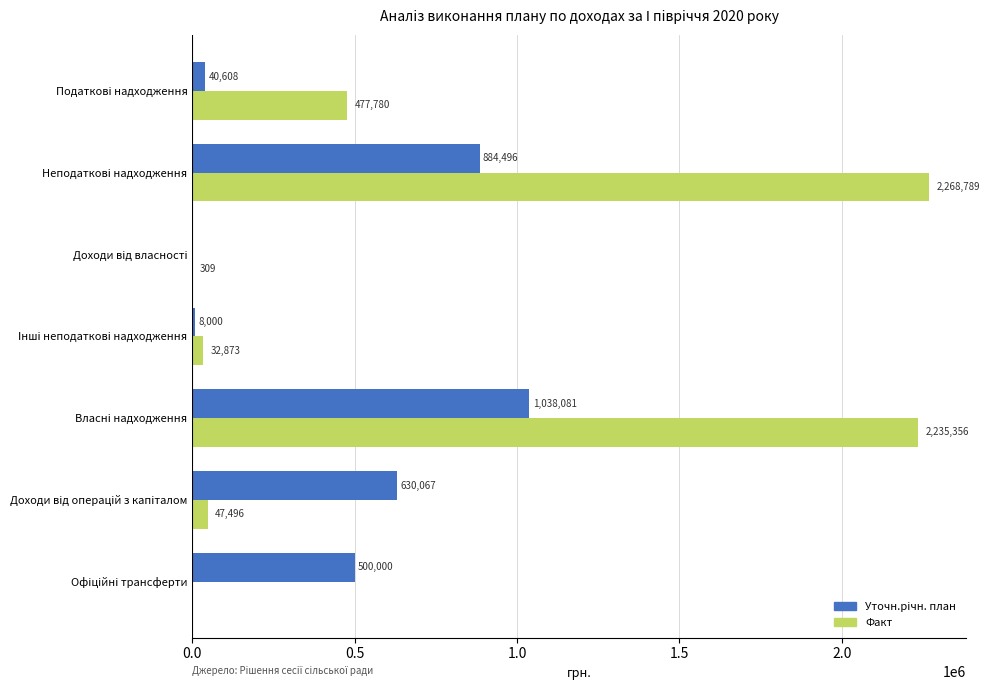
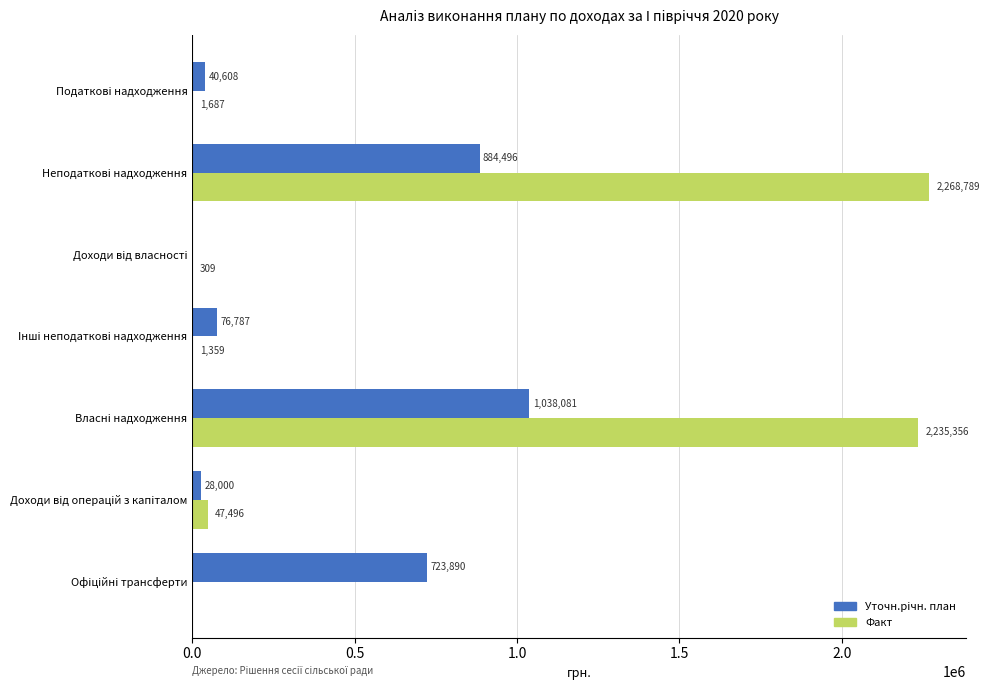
  {
    "Уточн.річн. план": {
      "Податкові надходження": "40,608",
      "Неподаткові надходження": "884,496",
-     "Інші неподаткові надходження": "8,000",
+     "Інші неподаткові надходження": "76,787",
      "Власні надходження": "1,038,081",
-     "Доходи від операцій з капіталом": "630,067",
-     "Офіційні трансферти": "500,000"
+     "Доходи від операцій з капіталом": "28,000",
+     "Офіційні трансферти": "723,890"
    },
    "Факт": {
-     "Податкові надходження": "477,780",
+     "Податкові надходження": "1,687",
      "Неподаткові надходження": "2,268,789",
      "Доходи від власності": "309",
-     "Інші неподаткові надходження": "32,873",
+     "Інші неподаткові надходження": "1,359",
      "Власні надходження": "2,235,356",
      "Доходи від операцій з капіталом": "47,496"
    }
  }
